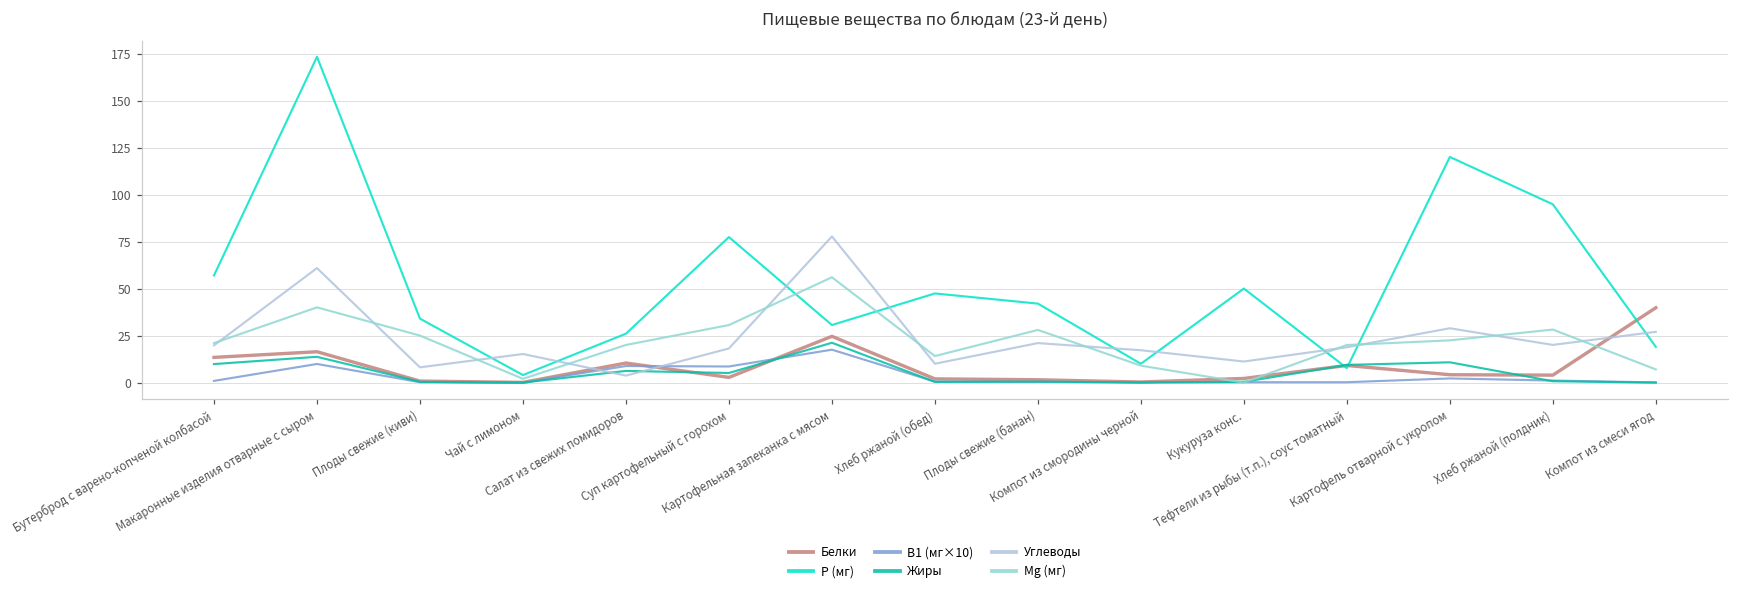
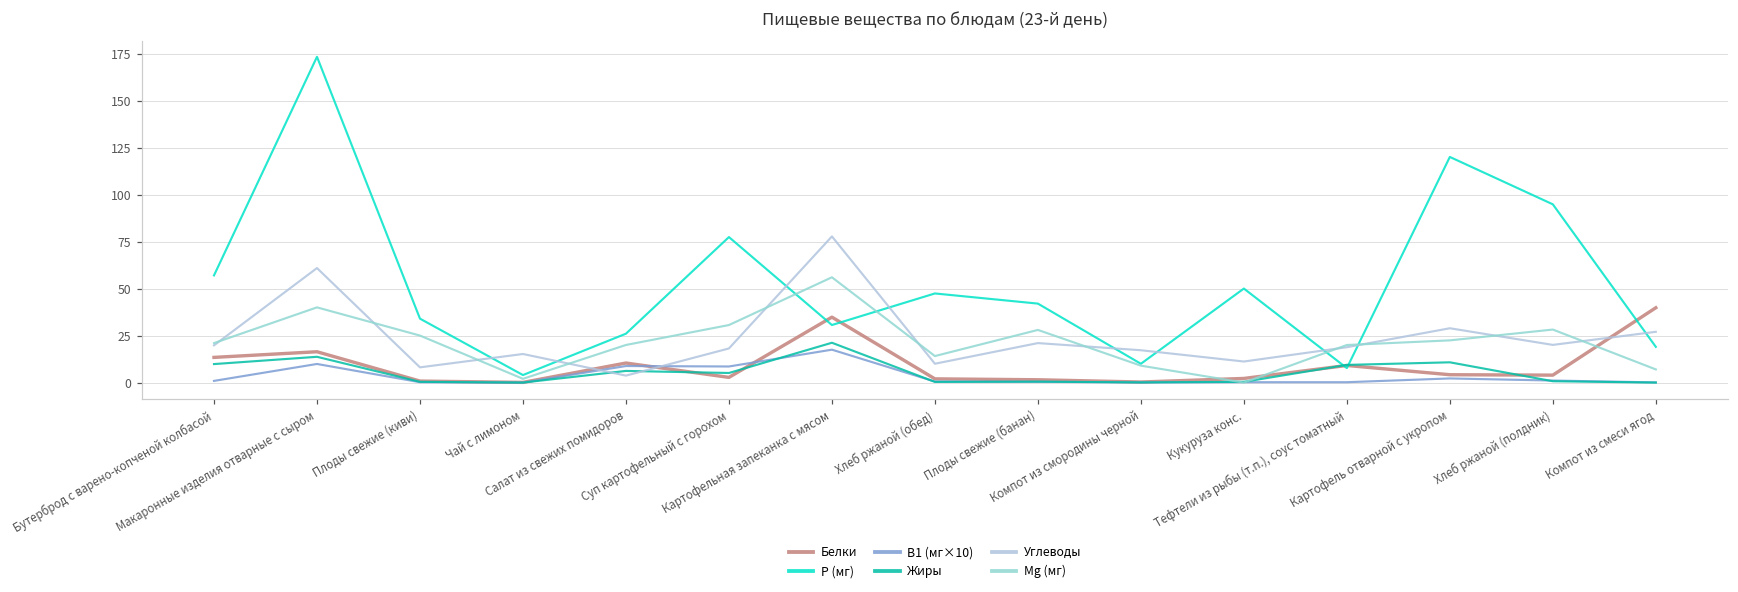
  {
    "Белки": {
      "Бутерброд с варено-копченой колбасой": 13,
      "Макаронные изделия отварные с сыром": 16,
      "Салат из свежих помидоров": 10,
      "Суп картофельный с горохом": 3,
-     "Картофельная запеканка с мясом": 25,
+     "Картофельная запеканка с мясом": 35,
      "Кукуруза конс.": 2,
      "Картофель отварной с укропом": 4,
      "Хлеб ржаной (полдник)": 4,
      "Компот из смеси ягод": 40
    },
    "В1 (мг×10)": {
      "Бутерброд с варено-копченой колбасой": 1,
      "Макаронные изделия отварные с сыром": 10,
      "Салат из свежих помидоров": 9,
      "Суп картофельный с горохом": 9,
      "Картофельная запеканка с мясом": 18,
      "Тефтели из рыбы (т.п.), соус томатный": 0,
      "Картофель отварной с укропом": 2
    }
  }
